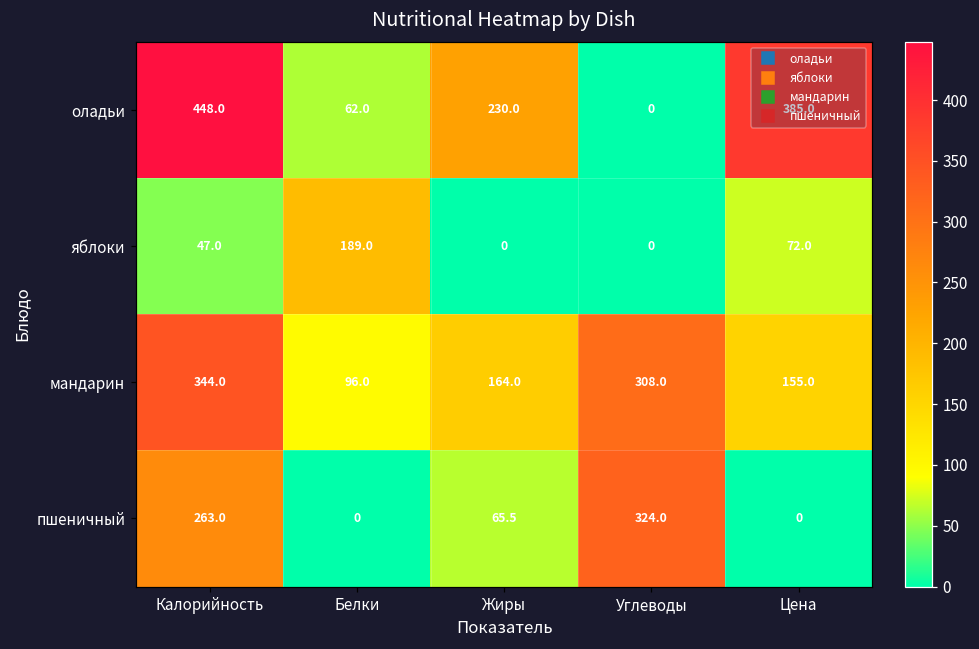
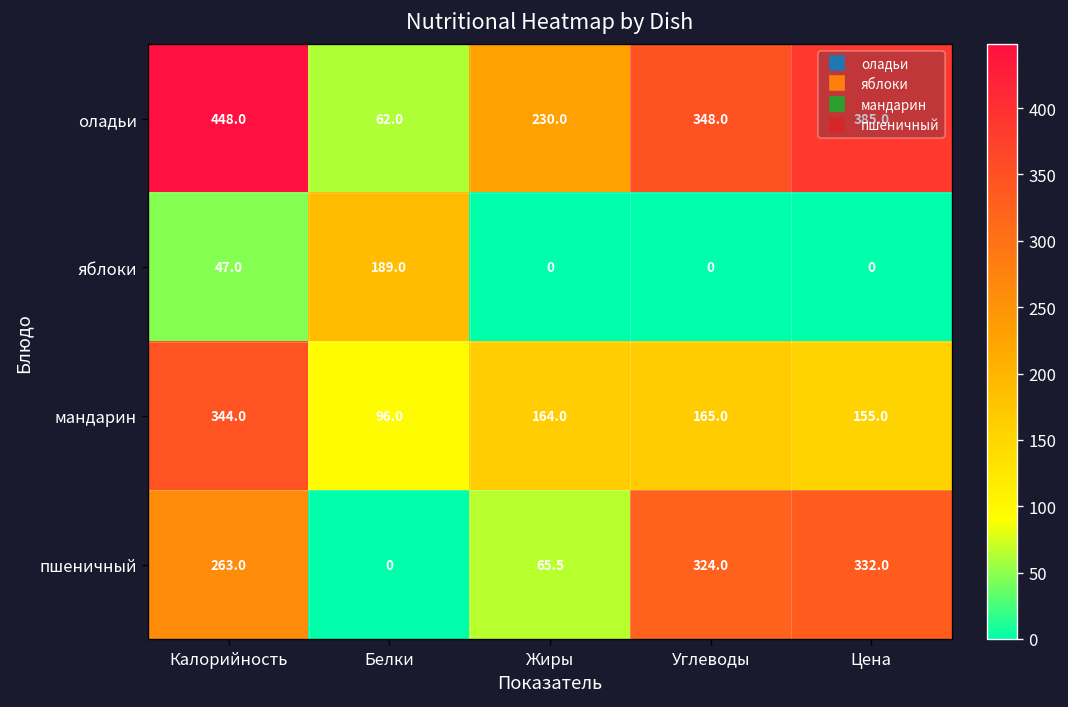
  {
    "оладьи": {
      "Калорийность": 448.0,
      "Белки": 62.0,
      "Жиры": 230.0,
-     "Углеводы": 0
+     "Углеводы": 348.0
    },
    "яблоки": {
      "Калорийность": 47.0,
      "Белки": 189.0,
      "Жиры": 0,
      "Углеводы": 0,
-     "Цена": 72.0
+     "Цена": 0
    },
    "мандарин": {
      "Калорийность": 344.0,
      "Белки": 96.0,
      "Жиры": 164.0,
-     "Углеводы": 308.0,
+     "Углеводы": 165.0,
      "Цена": 155.0
    },
    "пшеничный": {
      "Калорийность": 263.0,
      "Белки": 0,
      "Жиры": 65.5,
      "Углеводы": 324.0,
-     "Цена": 0
+     "Цена": 332.0
    }
  }
